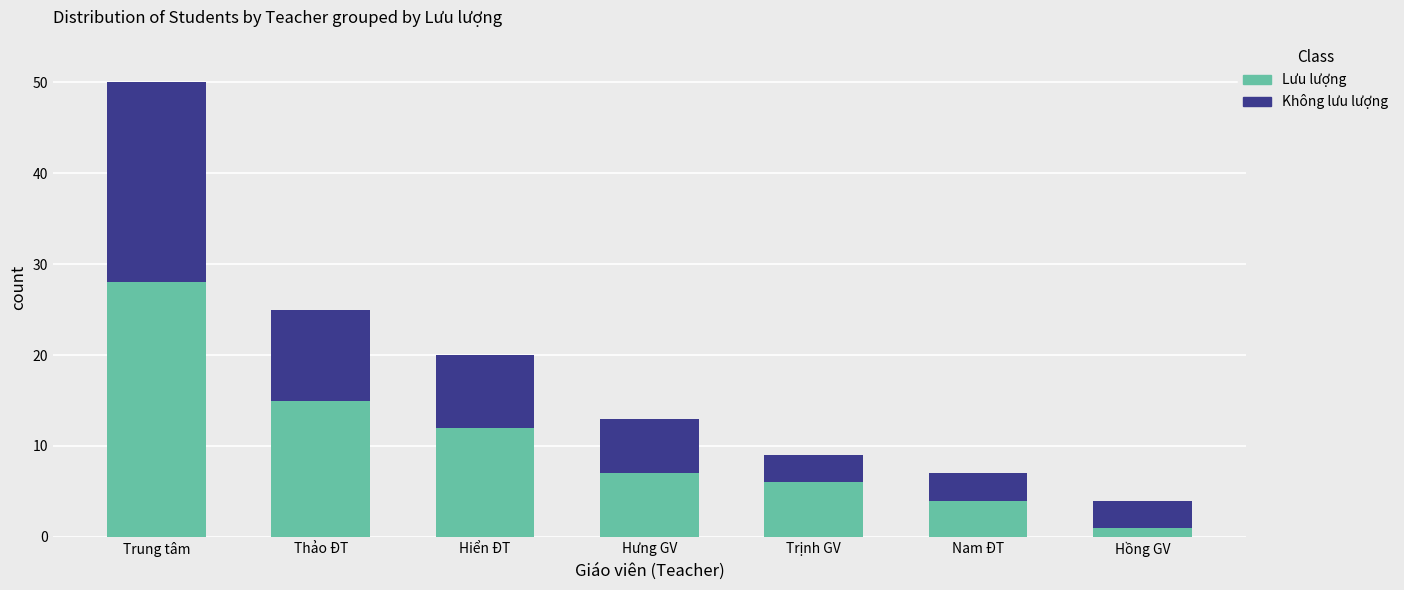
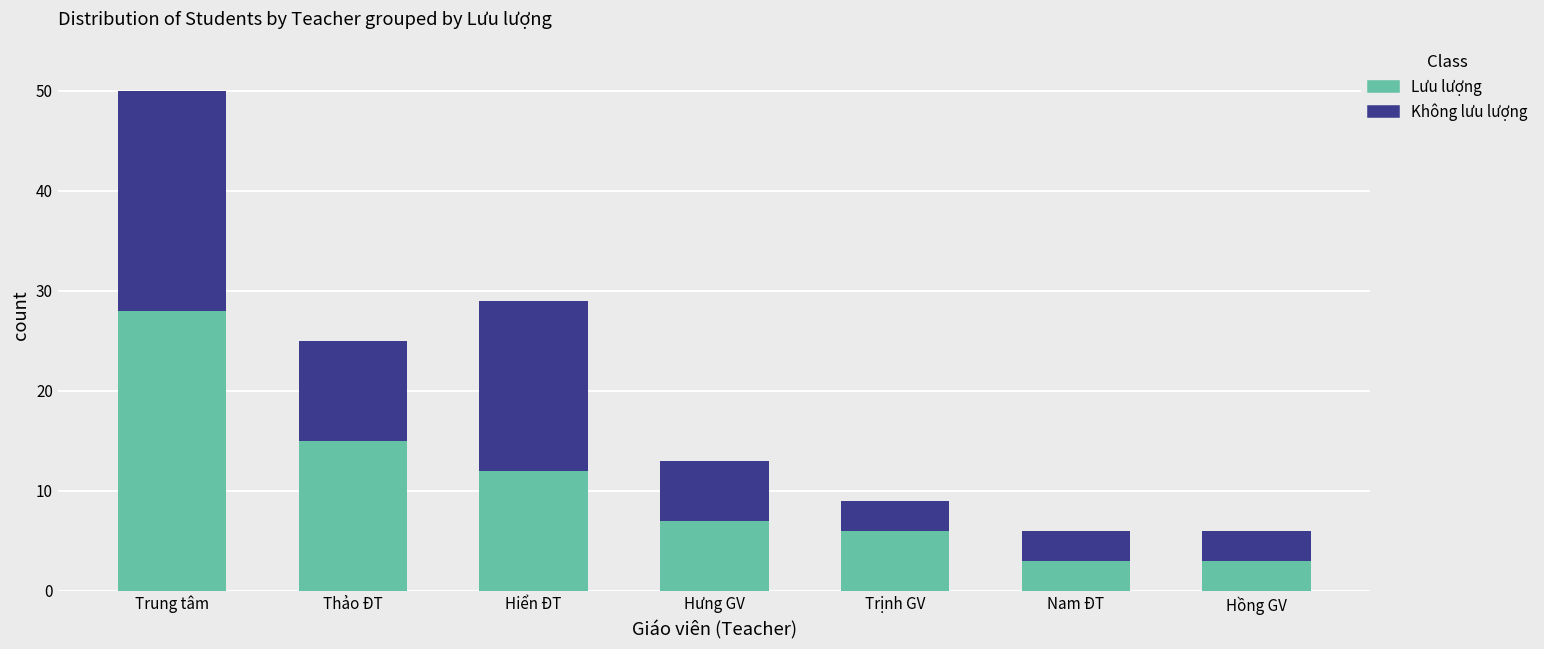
  {
    "Lưu lượng": {
      "Trung tâm": 28,
      "Thảo ĐT": 15,
      "Hiển ĐT": 12,
      "Hưng GV": 7,
      "Trịnh GV": 6,
-     "Nam ĐT": 4,
-     "Hồng GV": 1
+     "Nam ĐT": 3,
+     "Hồng GV": 3
    },
    "Không lưu lượng": {
      "Trung tâm": 22,
      "Thảo ĐT": 10,
-     "Hiển ĐT": 8,
+     "Hiển ĐT": 17,
      "Hưng GV": 6,
      "Trịnh GV": 3,
      "Nam ĐT": 3,
      "Hồng GV": 3
    }
  }
